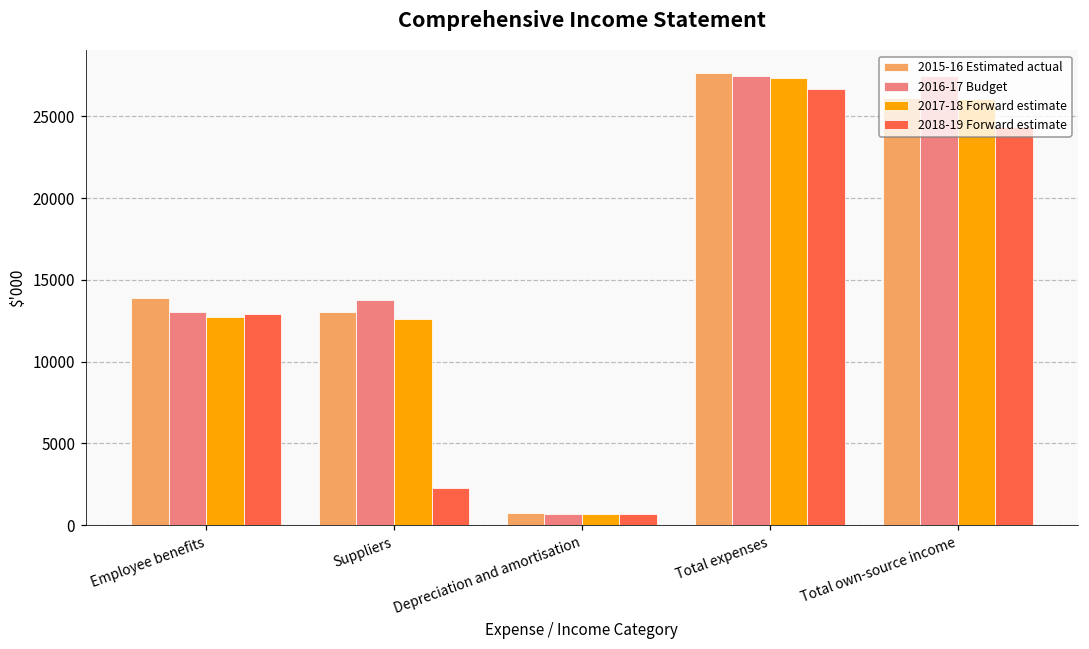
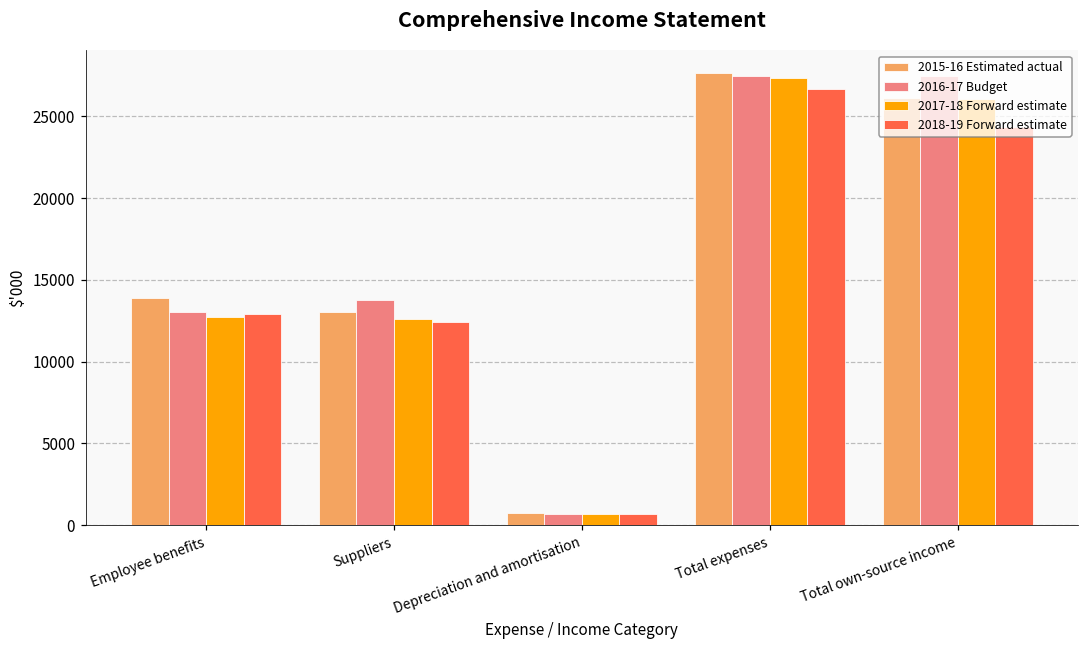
  {
    "2017-18 Forward estimate": {
      "Employee benefits": 12800,
      "Suppliers": 12600,
      "Depreciation and amortisation": 700,
      "Total expenses": 27400
    },
    "2018-19 Forward estimate": {
      "Employee benefits": 12900,
-     "Suppliers": 2300,
+     "Suppliers": 12400,
      "Depreciation and amortisation": 700,
      "Total expenses": 26700
    }
  }
